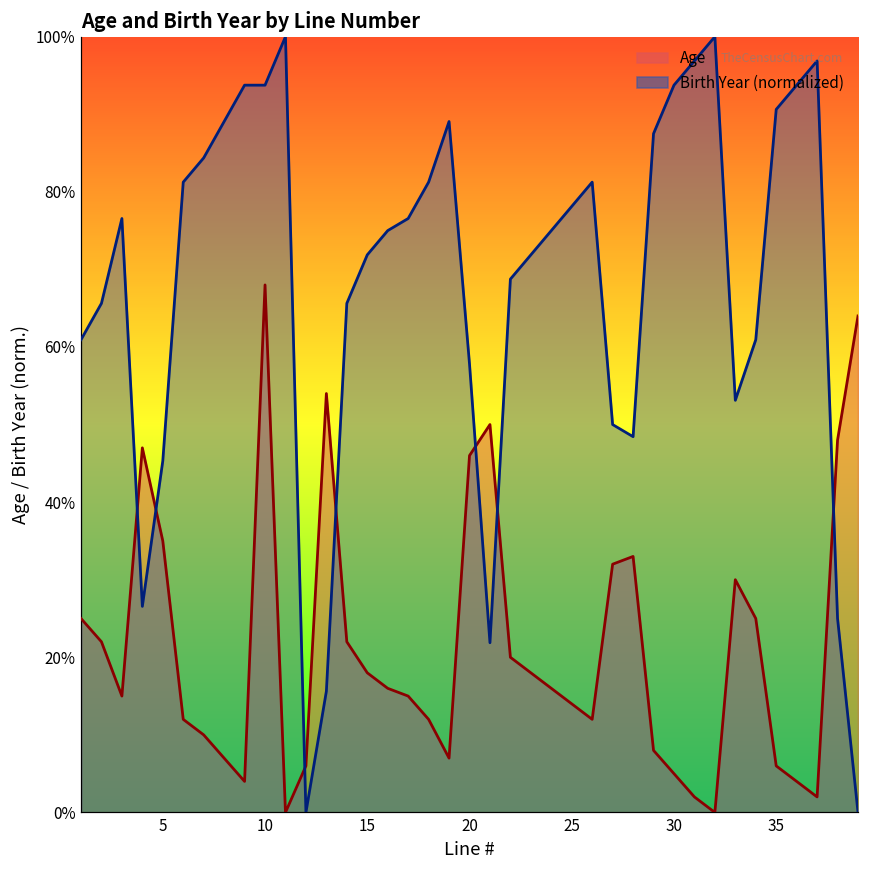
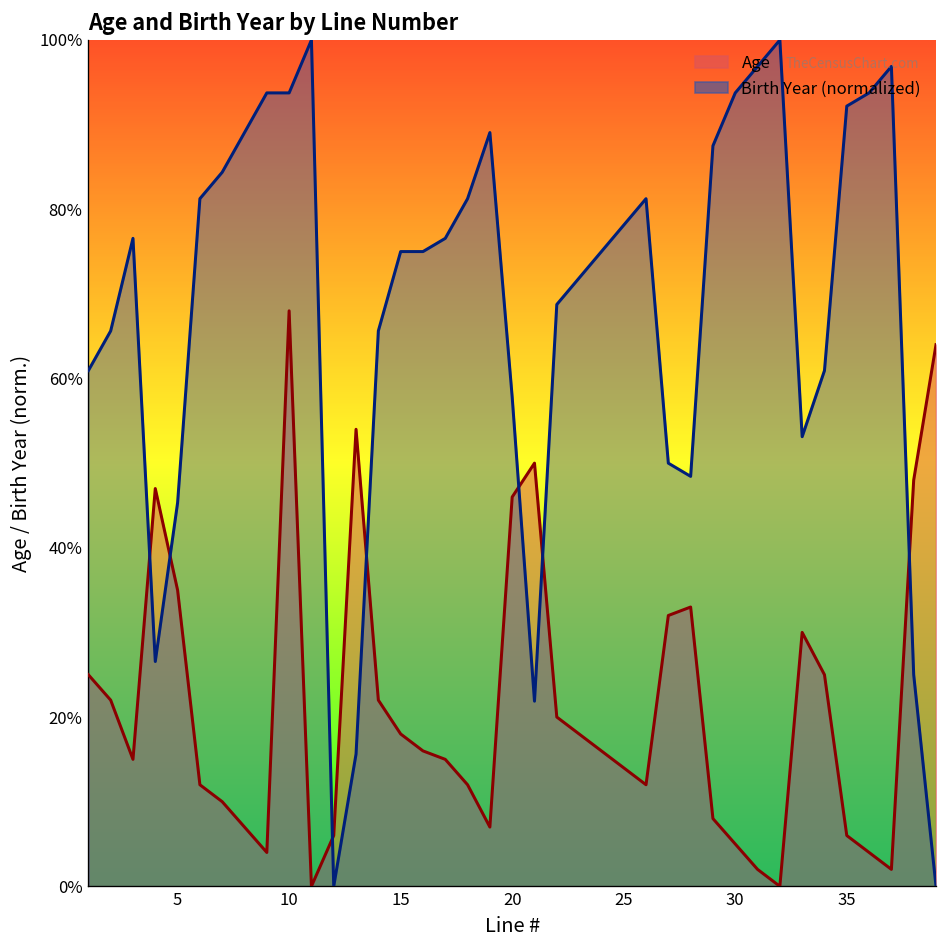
  {
    "Age": {
      "5": "35%",
      "10": "68%",
      "15": "18%",
      "20": "46%",
      "25": "14%",
      "30": "5%",
      "35": "6%"
    },
    "Birth Year (normalized)": {
      "5": "45%",
      "10": "94%",
-     "15": "72%",
+     "15": "75%",
      "20": "58%",
      "25": "78%",
      "30": "94%",
-     "35": "91%"
+     "35": "92%"
    }
  }
